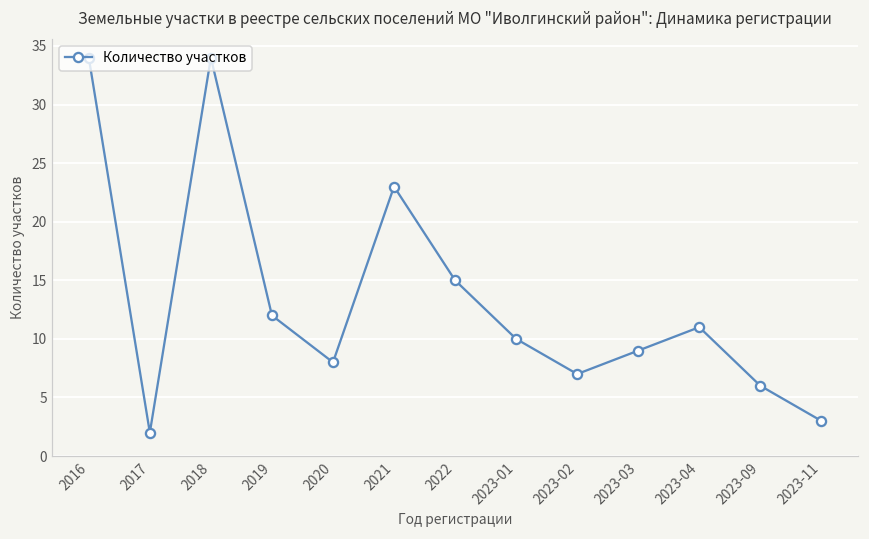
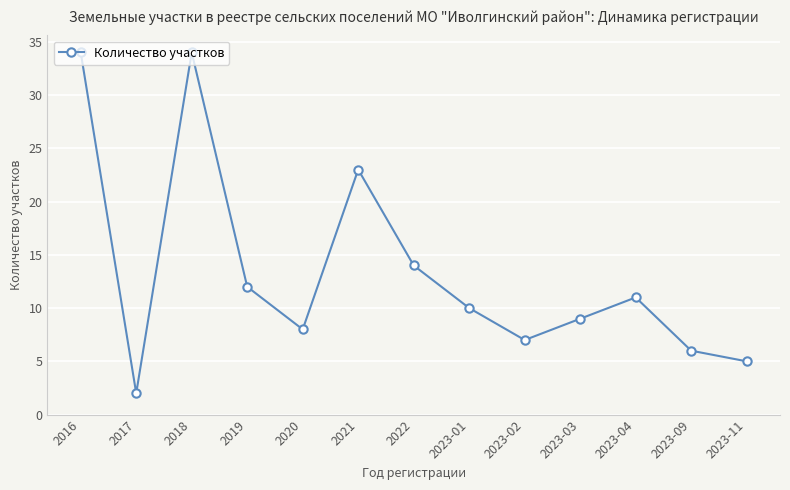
  {
    "2017": 2,
    "2019": 12,
    "2020": 8,
    "2021": 23,
-   "2022": 15,
+   "2022": 14,
    "2023-01": 10,
    "2023-02": 7,
    "2023-03": 9,
    "2023-04": 11,
    "2023-09": 6,
-   "2023-11": 3
+   "2023-11": 5
  }
